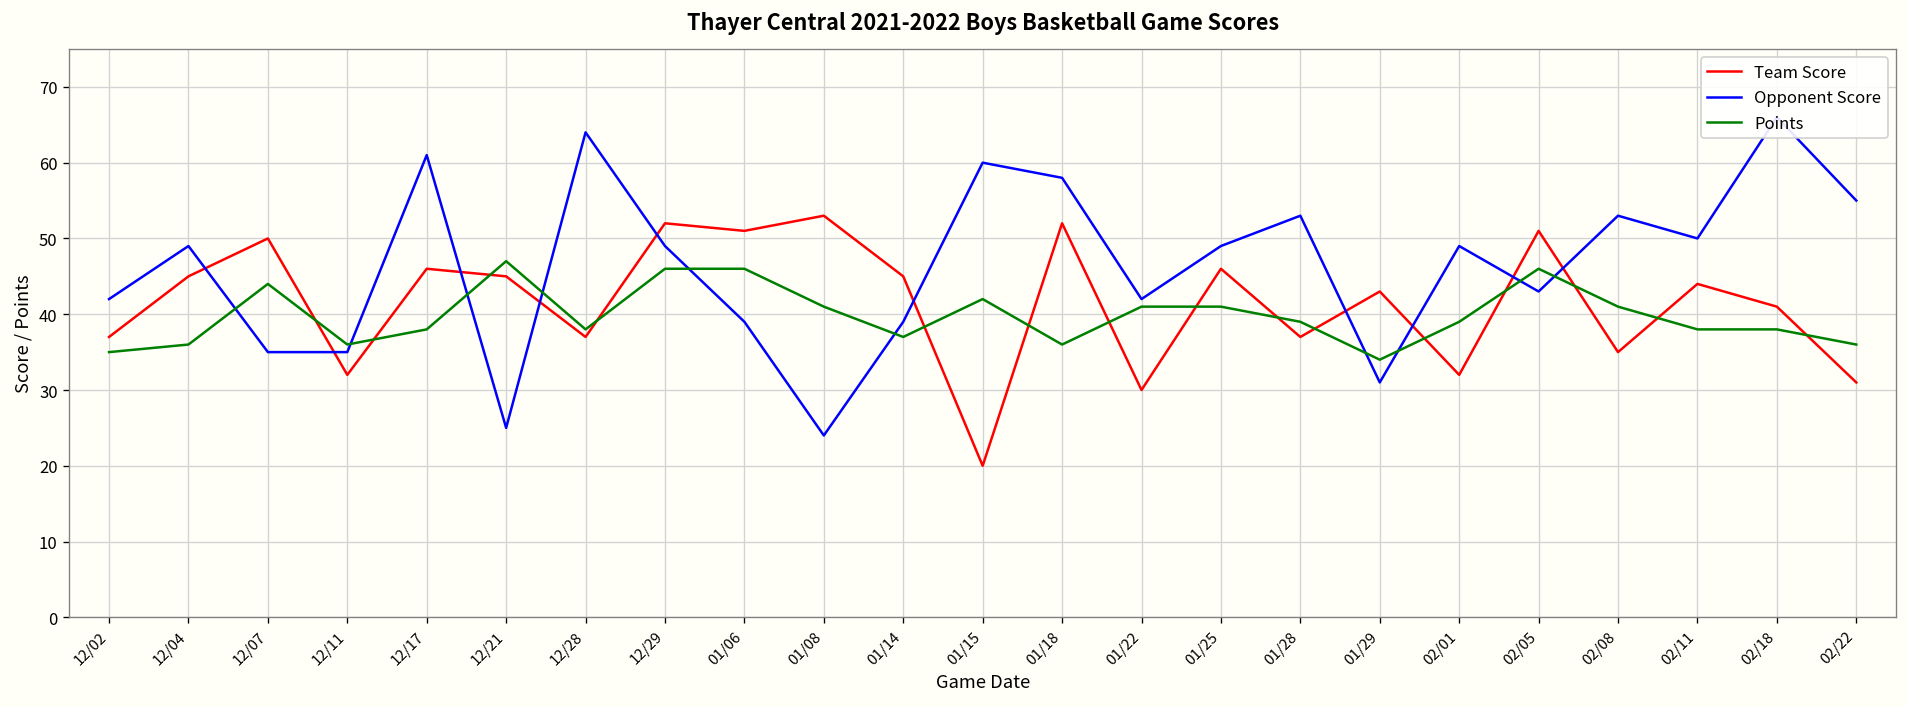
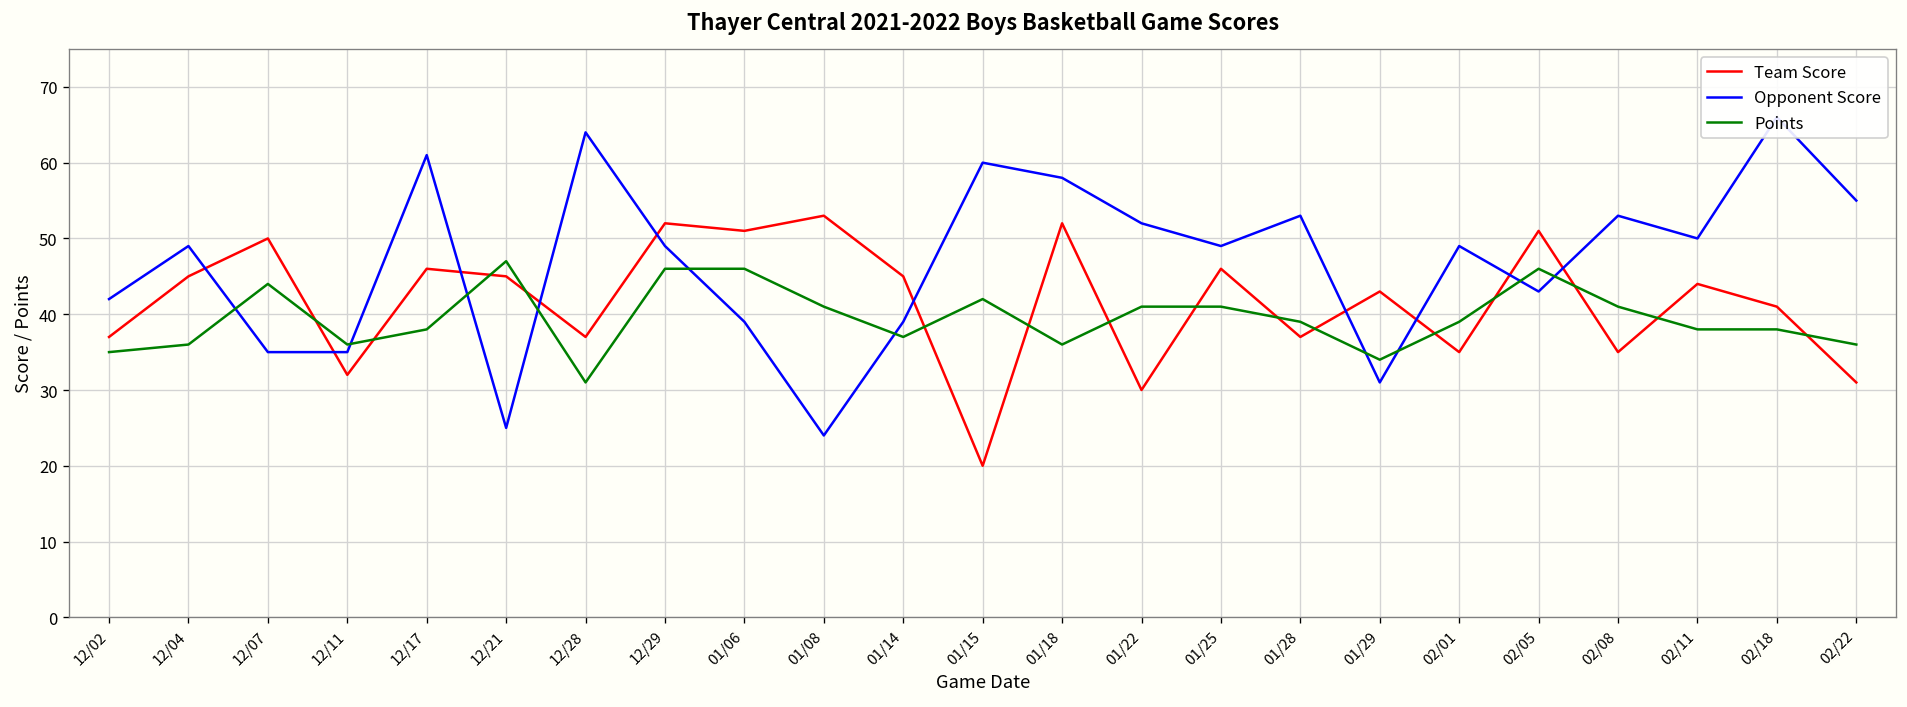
  {
    "Team Score": {
      "12/02": 37,
      "12/04": 45,
      "12/07": 50,
      "12/11": 32,
      "12/17": 46,
      "12/21": 45,
      "12/28": 37,
      "12/29": 52,
      "01/06": 51,
      "01/08": 53,
      "01/14": 45,
      "01/15": 20,
      "01/18": 52,
      "01/22": 30,
      "01/25": 46,
      "01/28": 37,
      "01/29": 43,
-     "02/01": 32,
+     "02/01": 35,
      "02/05": 51,
      "02/08": 35,
      "02/11": 44,
      "02/18": 41,
      "02/22": 31
    },
    "Opponent Score": {
      "12/02": 42,
      "12/04": 49,
      "12/07": 35,
      "12/11": 35,
      "12/17": 61,
      "12/21": 25,
      "12/28": 64,
      "12/29": 49,
      "01/06": 39,
      "01/08": 24,
      "01/14": 39,
      "01/15": 60,
      "01/18": 58,
-     "01/22": 42,
+     "01/22": 52,
      "01/25": 49,
      "01/28": 53,
      "01/29": 31,
      "02/01": 49,
      "02/05": 43,
      "02/08": 53,
      "02/11": 50,
      "02/22": 55
    },
    "Points": {
      "12/02": 35,
      "12/04": 36,
      "12/07": 44,
      "12/11": 36,
      "12/17": 38,
      "12/21": 47,
-     "12/28": 38,
+     "12/28": 31,
      "12/29": 46,
      "01/06": 46,
      "01/08": 41,
      "01/14": 37,
      "01/15": 42,
      "01/18": 36,
      "01/22": 41,
      "01/25": 41,
      "01/28": 39,
      "01/29": 34,
      "02/01": 39,
      "02/05": 46,
      "02/08": 41,
      "02/11": 38,
      "02/18": 38,
      "02/22": 36
    }
  }
